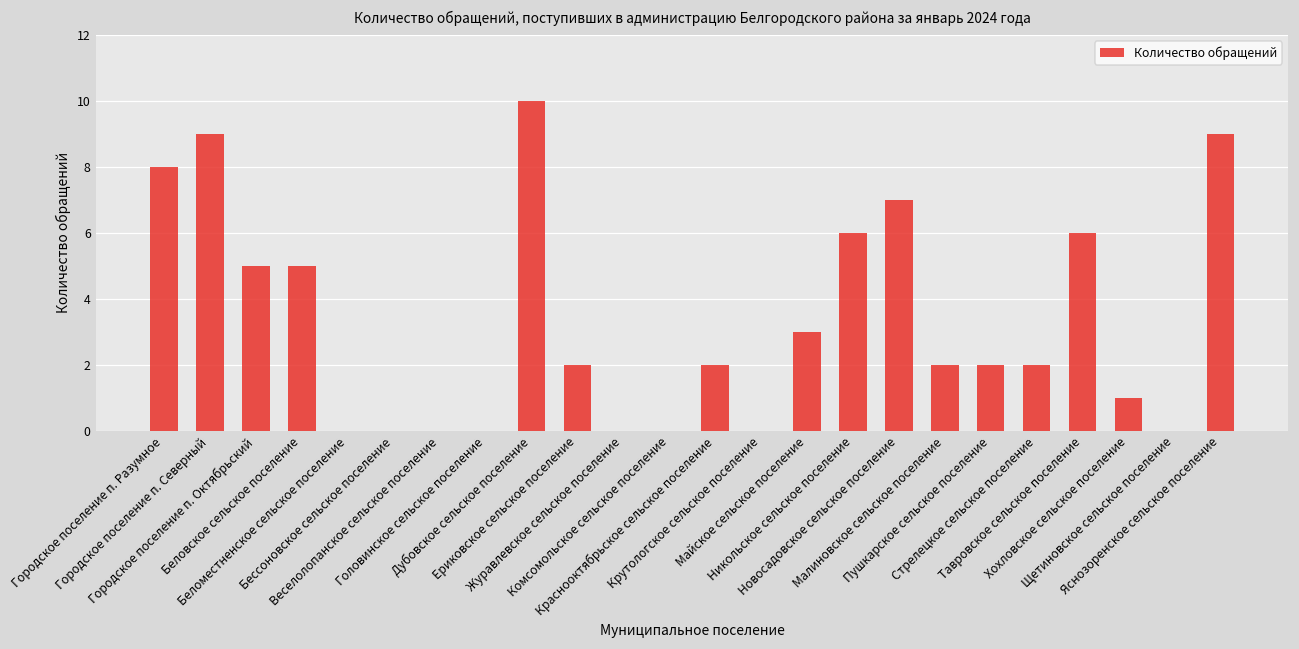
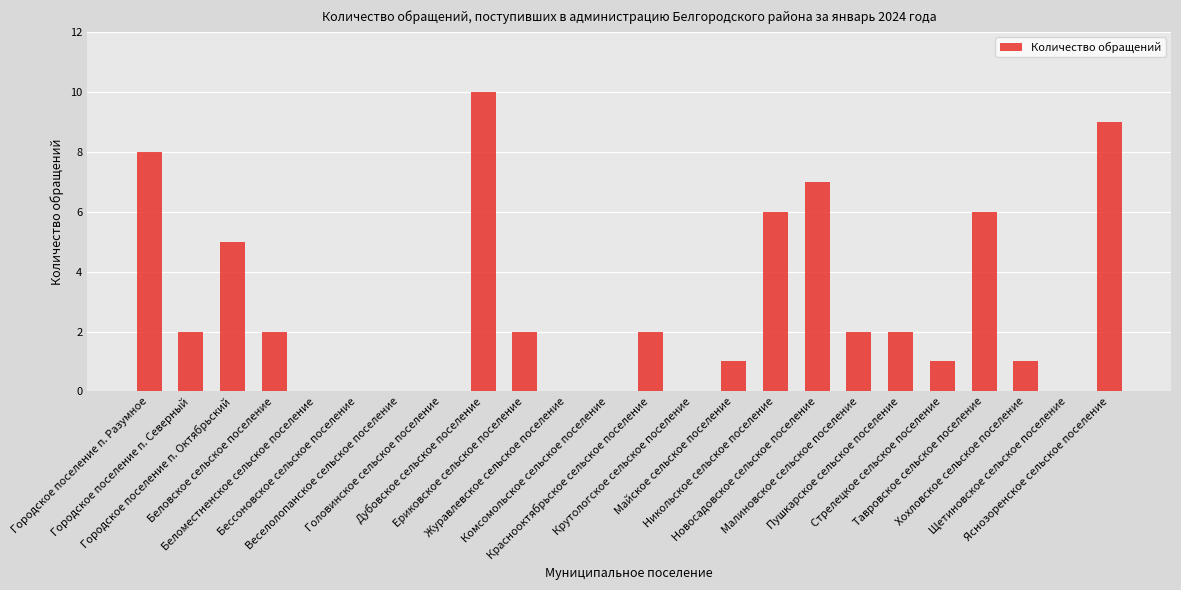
  {
    "Городское поселение п. Разумное": 8,
-   "Городское поселение п. Северный": 9,
+   "Городское поселение п. Северный": 2,
    "Городское поселение п. Октябрьский": 5,
-   "Беловское сельское поселение": 5,
+   "Беловское сельское поселение": 2,
    "Беломестненское сельское поселение": 0,
    "Бессоновское сельское поселение": 0,
    "Веселолопанское сельское поселение": 0,
    "Головинское сельское поселение": 0,
    "Дубовское сельское поселение": 10,
    "Ериковское сельское поселение": 2,
    "Журавлевское сельское поселение": 0,
    "Комсомольское сельское поселение": 0,
    "Краснооктябрьское сельское поселение": 2,
    "Крутологское сельское поселение": 0,
-   "Майское сельское поселение": 3,
+   "Майское сельское поселение": 1,
    "Никольское сельское поселение": 6,
    "Новосадовское сельское поселение": 7,
    "Малиновское сельское поселение": 2,
    "Пушкарское сельское поселение": 2,
-   "Стрелецкое сельское поселение": 2,
+   "Стрелецкое сельское поселение": 1,
    "Тавровское сельское поселение": 6,
    "Хохловское сельское поселение": 1,
    "Щетиновское сельское поселение": 0,
    "Яснозоренское сельское поселение": 9
  }
